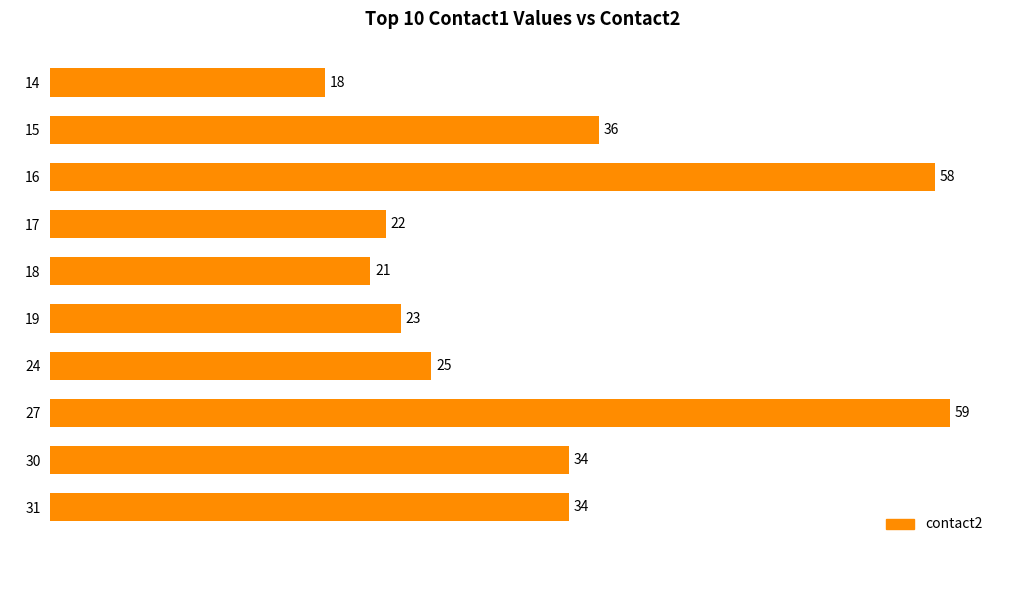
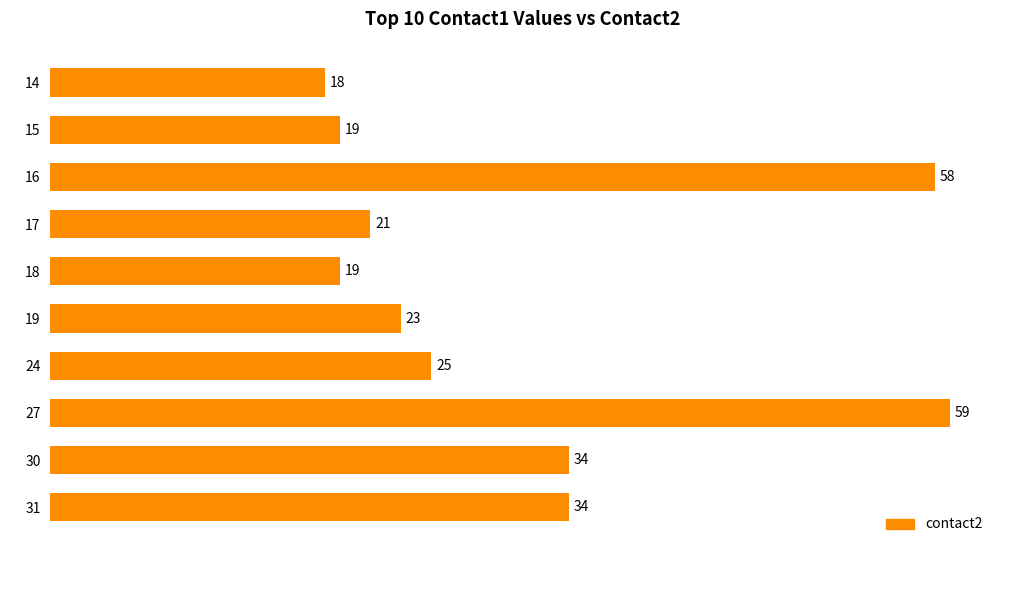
  {
    "14": 18,
-   "15": 36,
+   "15": 19,
    "16": 58,
-   "17": 22,
-   "18": 21,
+   "17": 21,
+   "18": 19,
    "19": 23,
    "24": 25,
    "27": 59,
    "30": 34,
    "31": 34
  }
